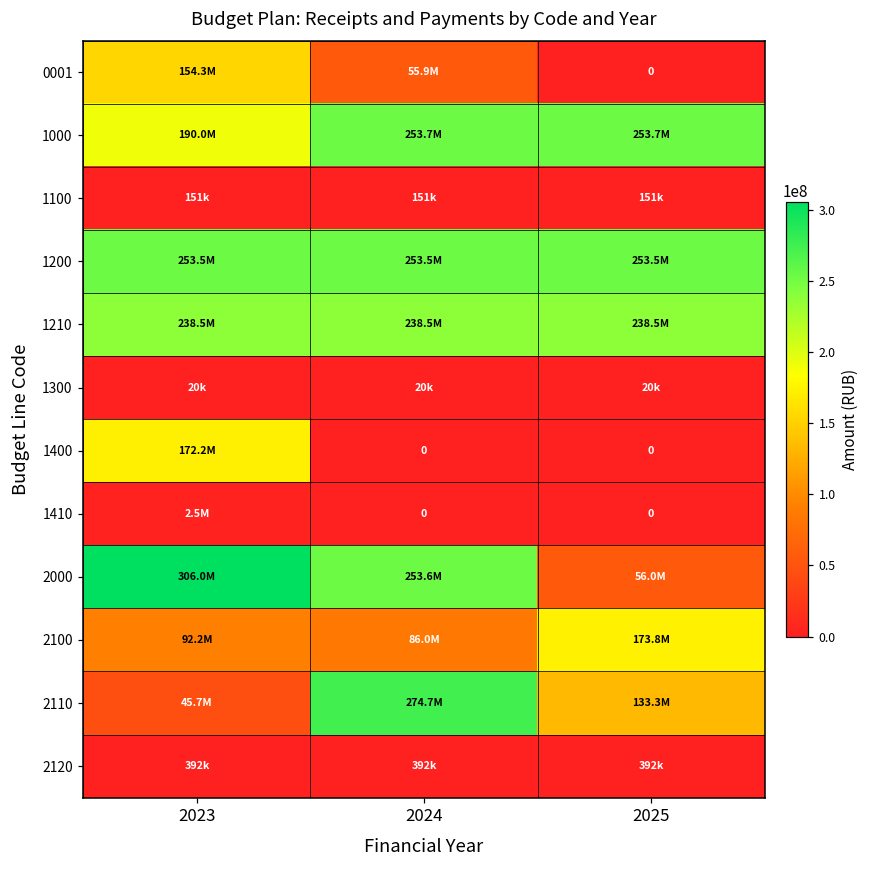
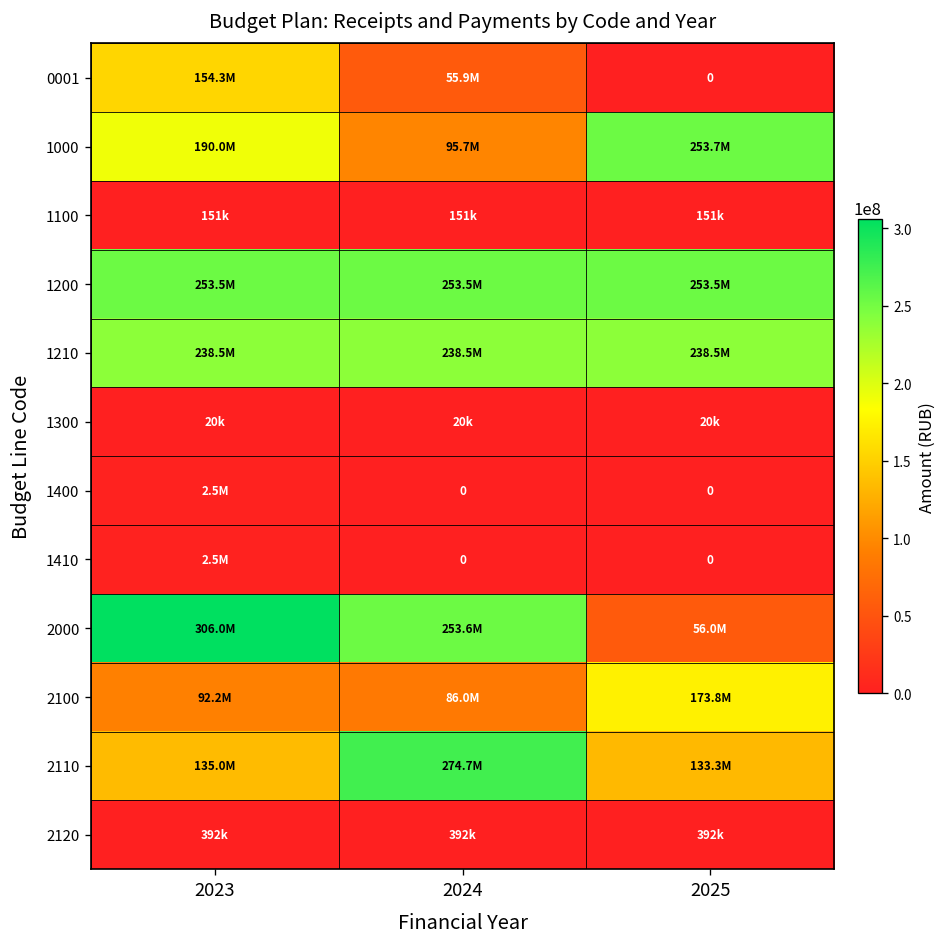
  {
    "0001": {
      "2023": "154.3M",
      "2024": "55.9M",
      "2025": "0"
    },
    "1000": {
      "2023": "190.0M",
-     "2024": "253.7M",
+     "2024": "95.7M",
      "2025": "253.7M"
    },
    "1100": {
      "2023": "151k",
      "2024": "151k",
      "2025": "151k"
    },
    "1200": {
      "2023": "253.5M",
      "2024": "253.5M",
      "2025": "253.5M"
    },
    "1210": {
      "2023": "238.5M",
      "2024": "238.5M",
      "2025": "238.5M"
    },
    "1300": {
      "2023": "20k",
      "2024": "20k",
      "2025": "20k"
    },
    "1400": {
-     "2023": "172.2M",
+     "2023": "2.5M",
      "2024": "0",
      "2025": "0"
    },
    "1410": {
      "2023": "2.5M",
      "2024": "0",
      "2025": "0"
    },
    "2000": {
      "2023": "306.0M",
      "2024": "253.6M",
      "2025": "56.0M"
    },
    "2100": {
      "2023": "92.2M",
      "2024": "86.0M",
      "2025": "173.8M"
    },
    "2110": {
-     "2023": "45.7M",
+     "2023": "135.0M",
      "2024": "274.7M",
      "2025": "133.3M"
    },
    "2120": {
      "2023": "392k",
      "2024": "392k",
      "2025": "392k"
    }
  }
